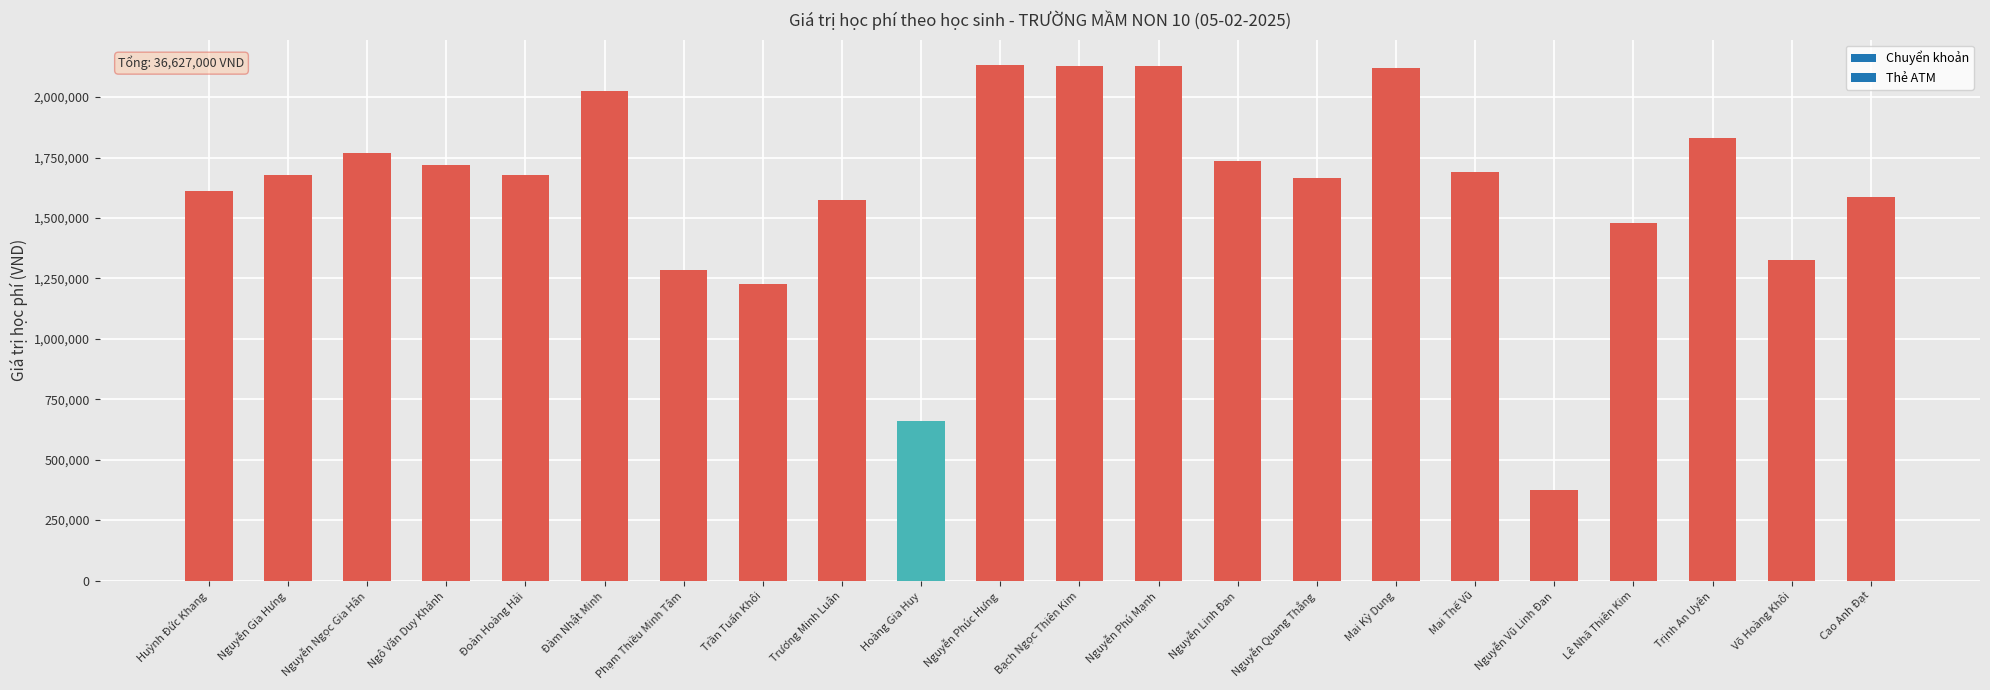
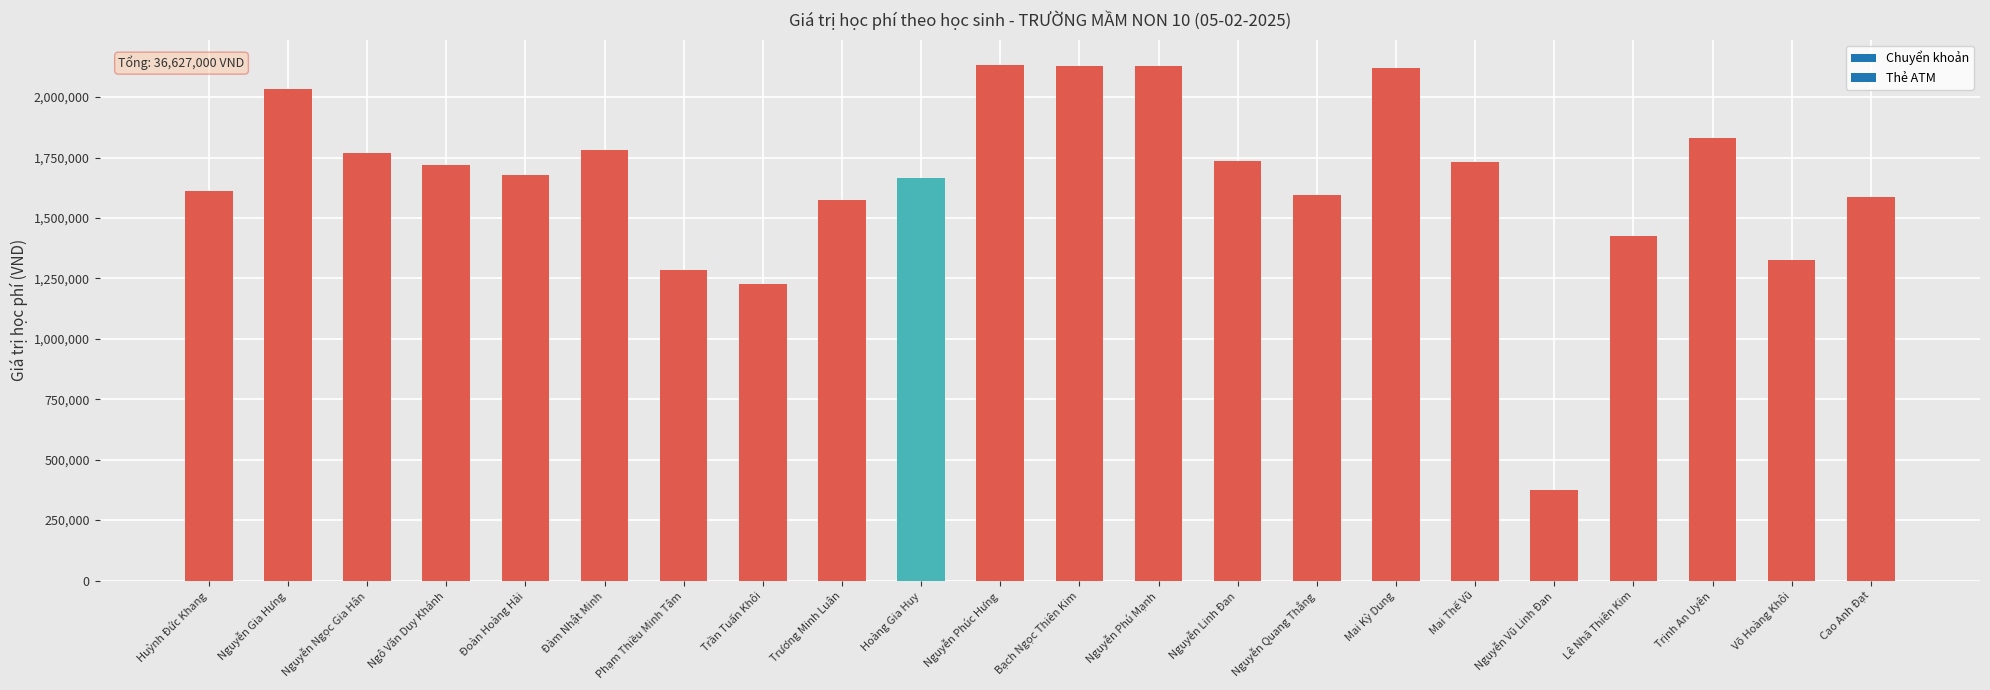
  {
    "Huỳnh Đức Khang": "1,610,000",
-   "Nguyễn Gia Hưng": "1,680,000",
+   "Nguyễn Gia Hưng": "2,030,000",
    "Nguyễn Ngọc Gia Hân": "1,770,000",
    "Ngô Văn Duy Khánh": "1,720,000",
    "Đoàn Hoàng Hải": "1,680,000",
-   "Đàm Nhật Minh": "2,030,000",
+   "Đàm Nhật Minh": "1,780,000",
    "Phạm Thiều Minh Tâm": "1,290,000",
    "Trần Tuấn Khôi": "1,230,000",
    "Trương Minh Luân": "1,570,000",
-   "Hoàng Gia Huy": "660,000",
+   "Hoàng Gia Huy": "1,670,000",
    "Nguyễn Phúc Hưng": "2,130,000",
    "Bạch Ngọc Thiên Kim": "2,130,000",
    "Nguyễn Phú Mạnh": "2,130,000",
    "Nguyễn Linh Đan": "1,740,000",
-   "Nguyễn Quang Thắng": "1,670,000",
+   "Nguyễn Quang Thắng": "1,600,000",
    "Mai Kỳ Dung": "2,120,000",
-   "Mai Thế Vũ": "1,690,000",
+   "Mai Thế Vũ": "1,730,000",
    "Nguyễn Vũ Linh Đan": "370,000",
-   "Lê Nhã Thiên Kim": "1,480,000",
+   "Lê Nhã Thiên Kim": "1,430,000",
    "Trịnh An Uyên": "1,830,000",
    "Võ Hoàng Khôi": "1,330,000",
    "Cao Anh Đạt": "1,590,000"
  }
